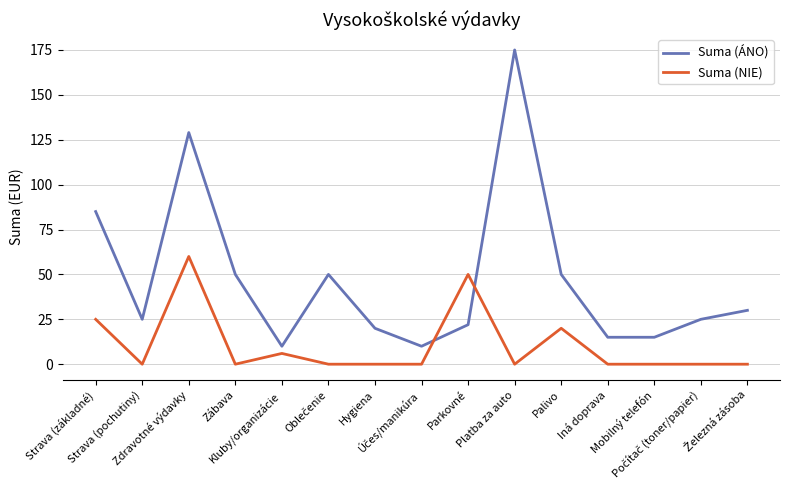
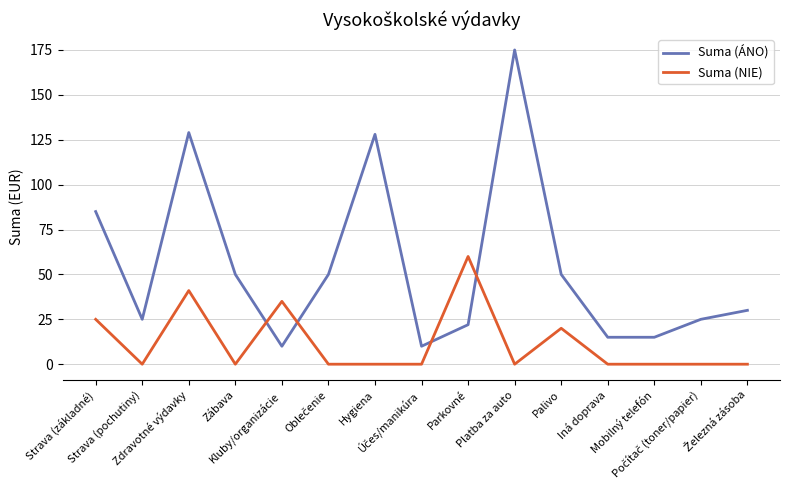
  {
    "Suma (ÁNO)": {
      "Strava (základné)": 85,
      "Strava (pochutiny)": 25,
      "Zdravotné výdavky": 129,
      "Zábava": 50,
      "Kluby/organizácie": 10,
      "Oblečenie": 50,
-     "Hygiena": 20,
+     "Hygiena": 128,
      "Účes/manikúra": 10,
      "Parkovné": 22,
      "Platba za auto": 175,
      "Palivo": 50,
      "Iná doprava": 15,
      "Mobilný telefón": 15,
      "Počítač (toner/papier)": 25,
      "Železná zásoba": 30
    },
    "Suma (NIE)": {
      "Strava (základné)": 25,
      "Strava (pochutiny)": 0,
-     "Zdravotné výdavky": 60,
+     "Zdravotné výdavky": 41,
      "Zábava": 0,
-     "Kluby/organizácie": 6,
+     "Kluby/organizácie": 35,
      "Oblečenie": 0,
      "Hygiena": 0,
      "Účes/manikúra": 0,
-     "Parkovné": 50,
+     "Parkovné": 60,
      "Platba za auto": 0,
      "Palivo": 20,
      "Iná doprava": 0,
      "Mobilný telefón": 0,
      "Počítač (toner/papier)": 0,
      "Železná zásoba": 0
    }
  }
